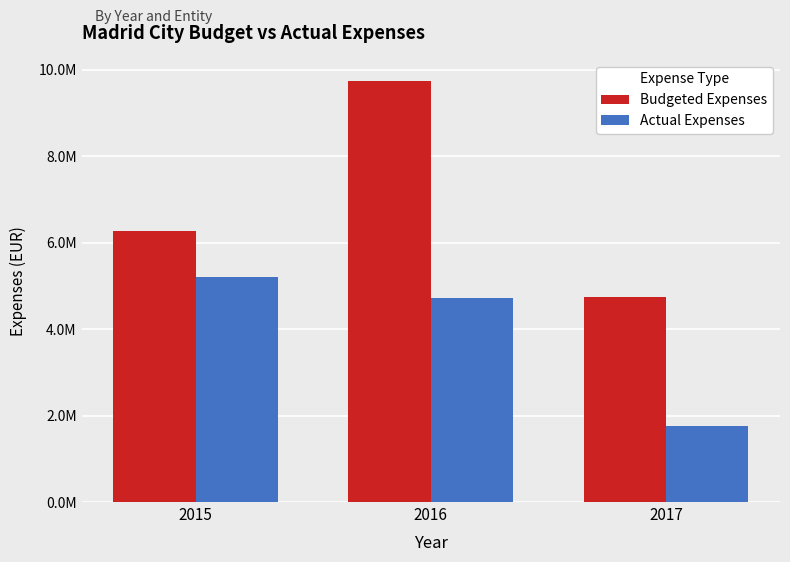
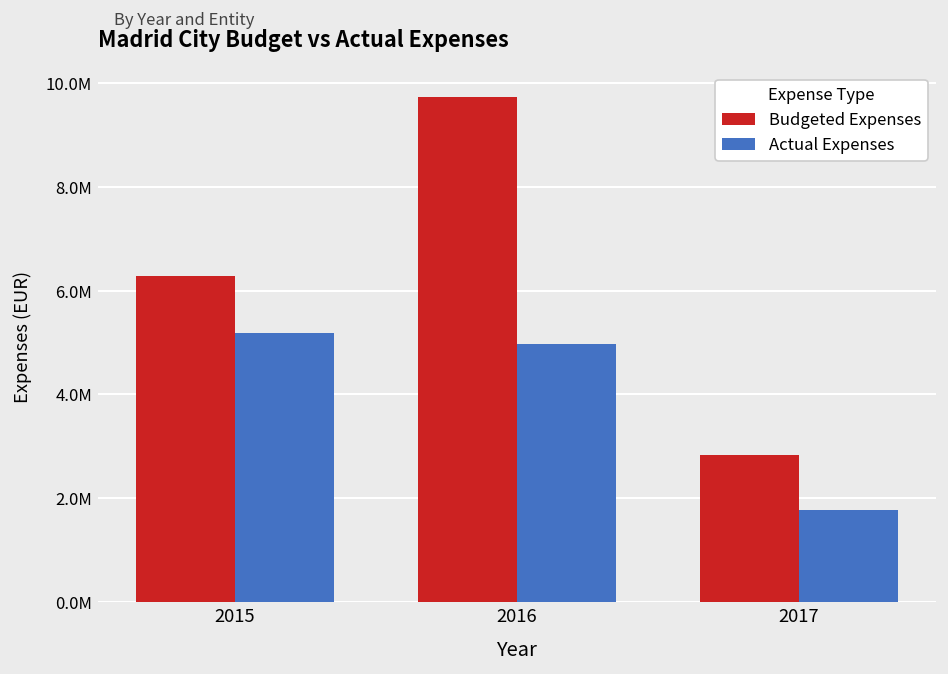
  {
    "Budgeted Expenses": {
      "2015": 6300000,
      "2016": 9700000,
-     "2017": 4700000
+     "2017": 2800000
    },
    "Actual Expenses": {
      "2015": 5200000,
-     "2016": 4700000,
+     "2016": 5000000,
      "2017": 1800000
    }
  }
